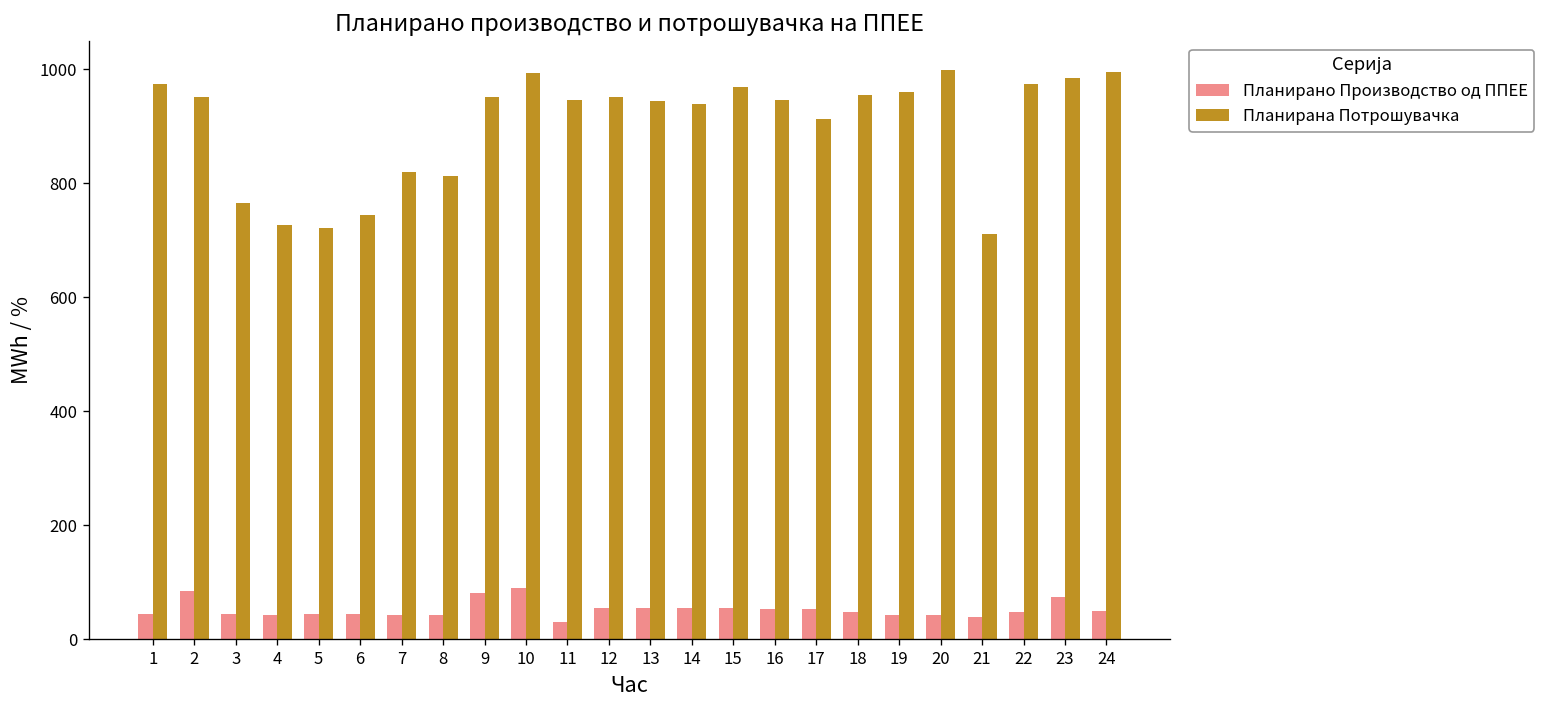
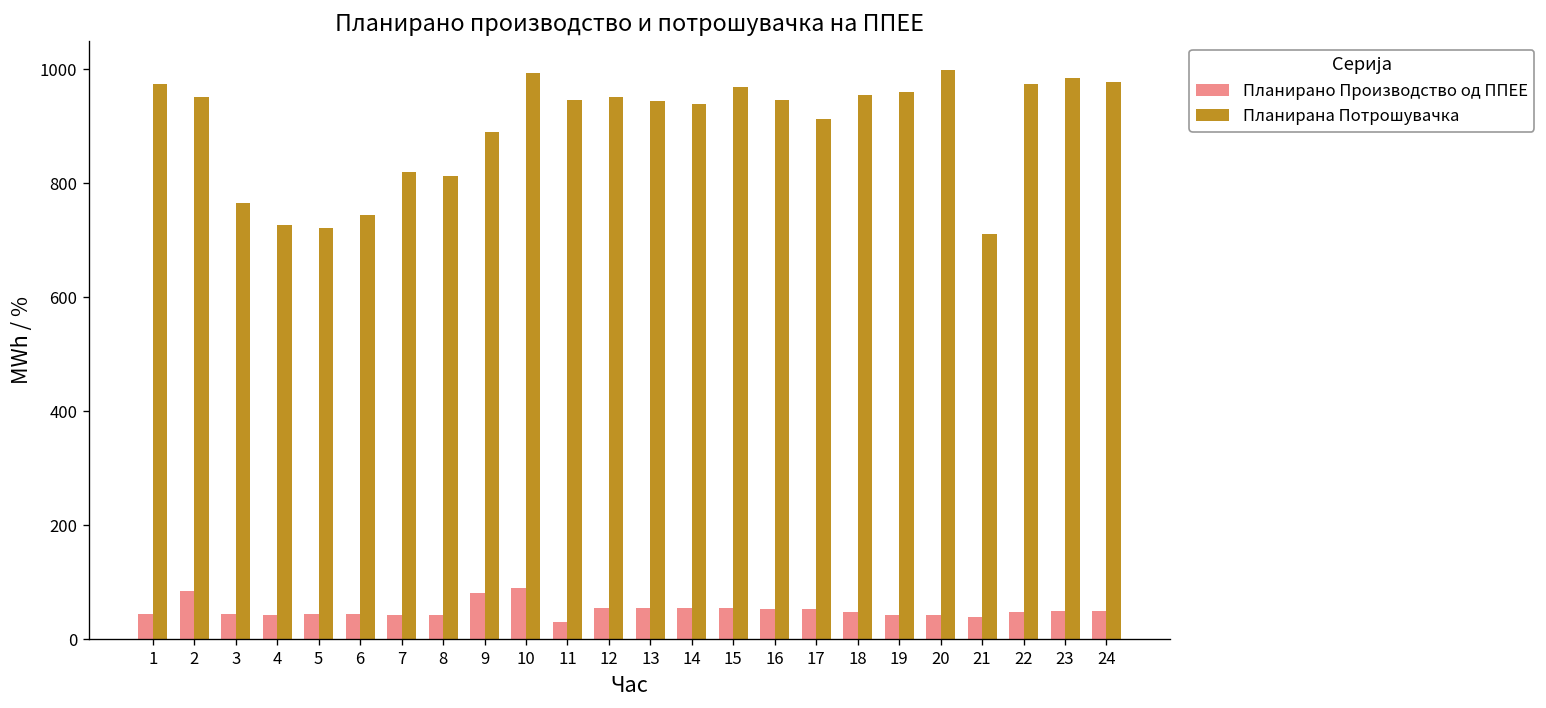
  {
    "Планирано Производство од ППЕЕ": {
      "1": 40,
      "2": 80,
      "3": 40,
      "4": 40,
      "5": 40,
      "6": 40,
      "7": 40,
      "8": 40,
      "9": 80,
      "10": 90,
      "11": 30,
      "12": 50,
      "13": 50,
      "14": 60,
      "15": 50,
      "16": 50,
      "17": 50,
      "18": 50,
      "19": 40,
      "20": 40,
      "21": 40,
      "22": 50,
-     "23": 70,
+     "23": 50,
      "24": 50
    },
    "Планирана Потрошувачка": {
      "1": 970,
      "2": 950,
      "3": 770,
      "4": 730,
      "5": 720,
      "6": 740,
      "7": 820,
      "8": 810,
-     "9": 950,
+     "9": 890,
      "10": 990,
      "11": 950,
      "12": 950,
      "13": 940,
      "14": 940,
      "15": 970,
      "16": 950,
      "17": 910,
      "18": 960,
      "19": 960,
      "20": 1000,
      "21": 710,
      "22": 970,
      "23": 980,
-     "24": 1000
+     "24": 980
    }
  }
